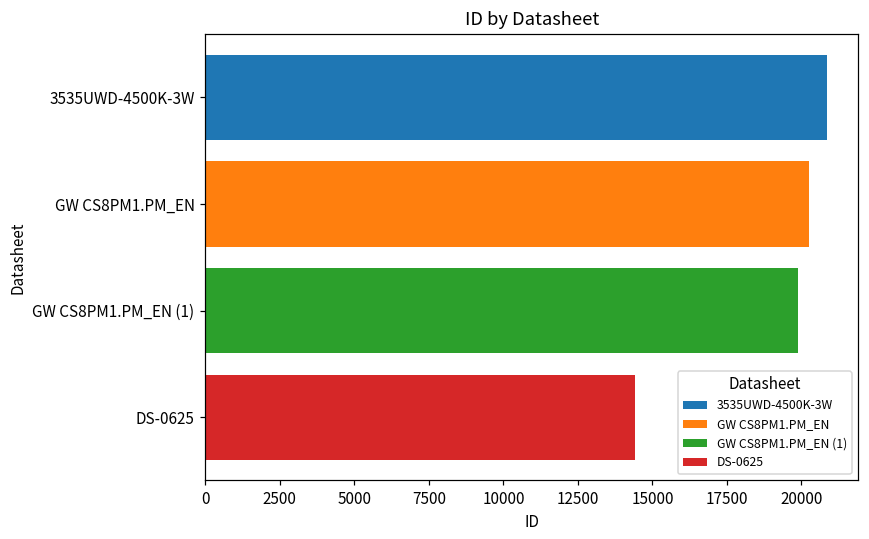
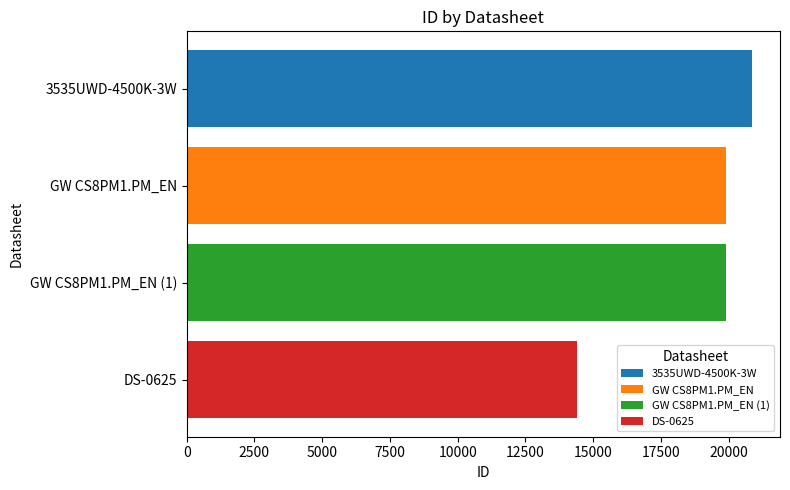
  {
    "3535UWD-4500K-3W": 20900,
-   "GW CS8PM1.PM_EN": 20200,
+   "GW CS8PM1.PM_EN": 19900,
    "GW CS8PM1.PM_EN (1)": 19900,
    "DS-0625": 14400
  }
